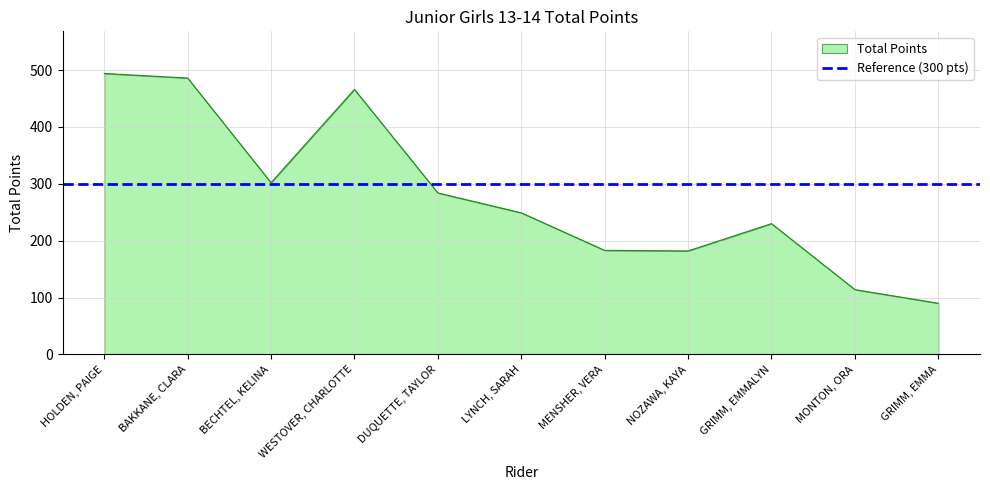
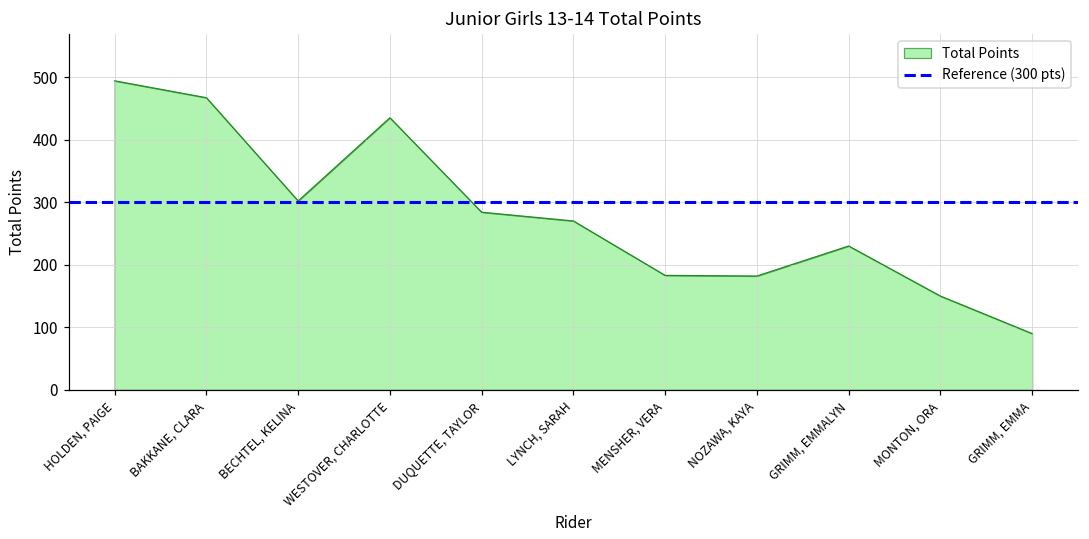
  {
    "HOLDEN, PAIGE": 490,
-   "BAKKANE, CLARA": 490,
+   "BAKKANE, CLARA": 470,
    "BECHTEL, KELINA": 300,
-   "WESTOVER, CHARLOTTE": 470,
+   "WESTOVER, CHARLOTTE": 440,
    "DUQUETTE, TAYLOR": 280,
-   "LYNCH, SARAH": 250,
+   "LYNCH, SARAH": 270,
    "MENSHER, VERA": 180,
    "NOZAWA, KAYA": 180,
    "GRIMM, EMMALYN": 230,
-   "MONTON, ORA": 110,
+   "MONTON, ORA": 150,
    "GRIMM, EMMA": 90
  }
